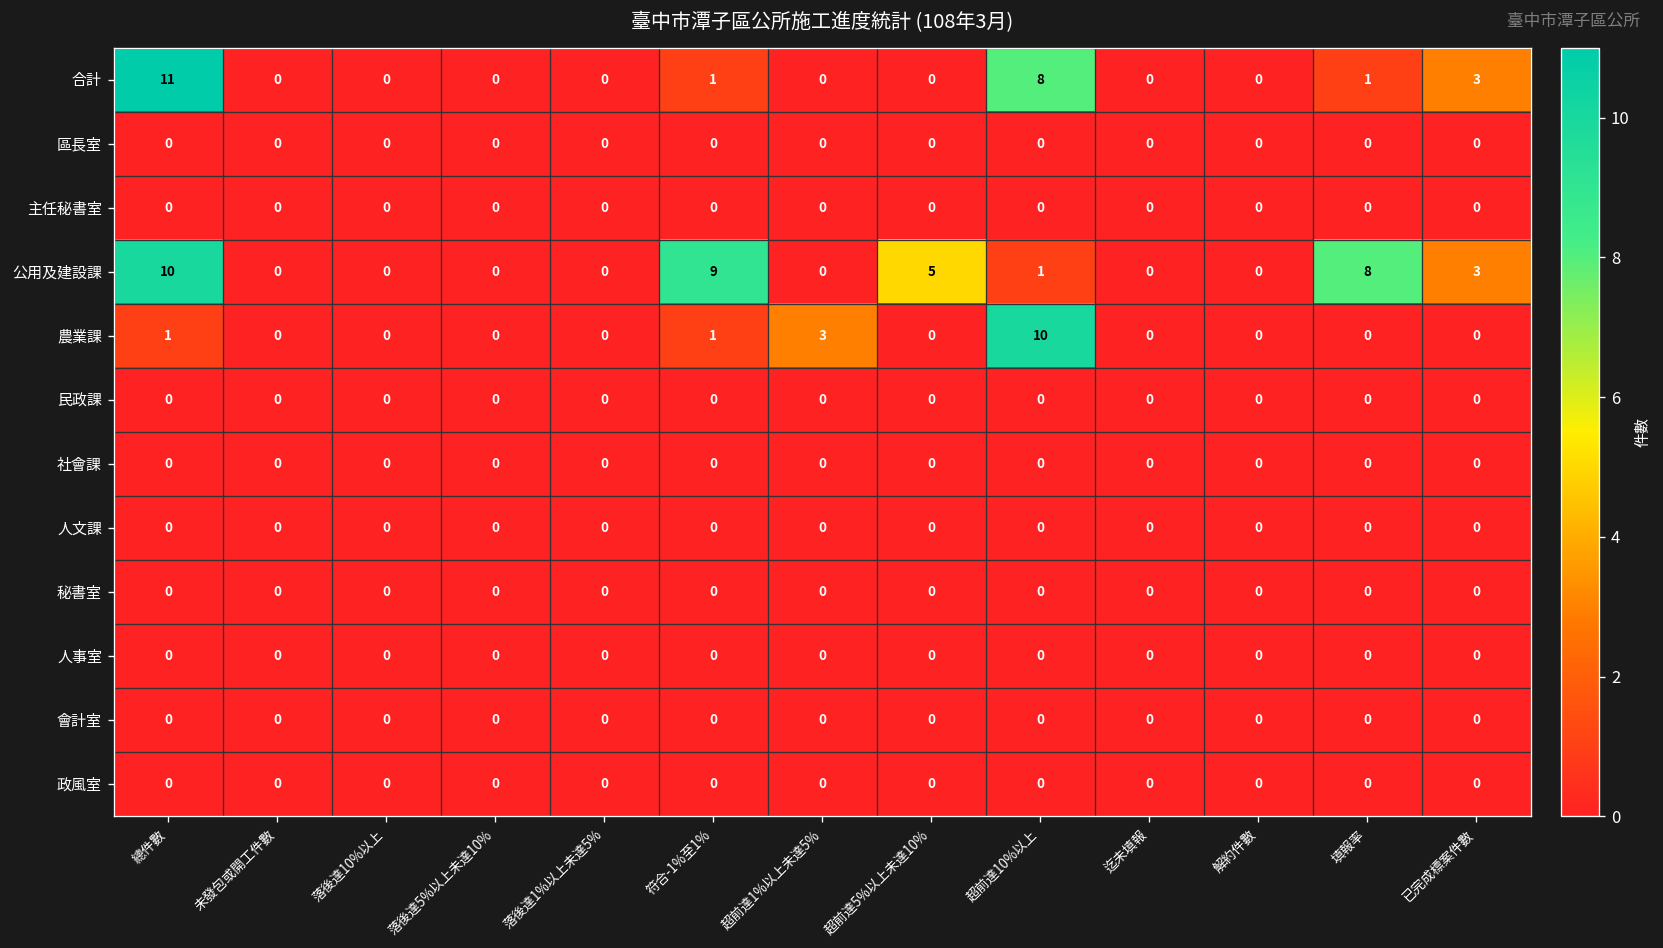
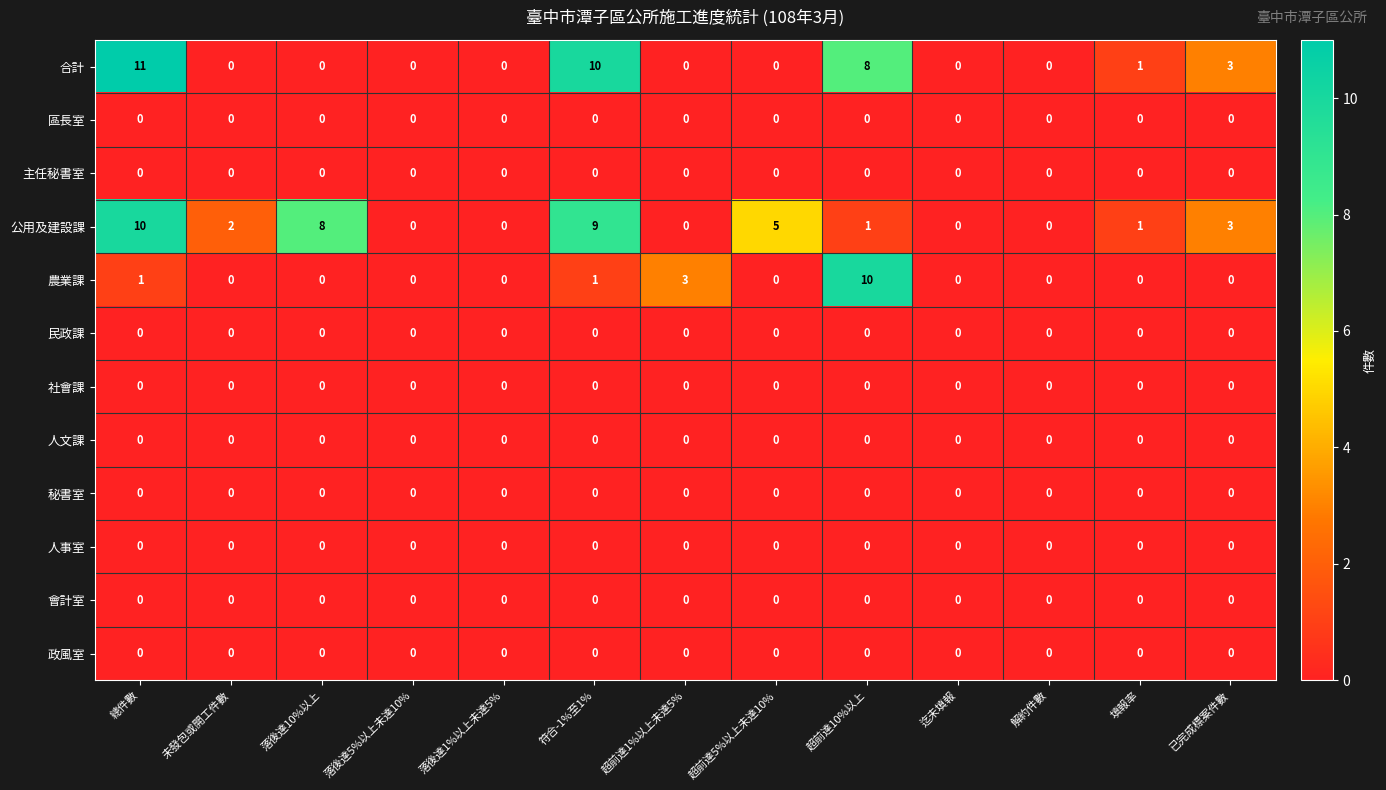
  {
    "合計": {
      "總件數": 11,
      "未發包或開工件數": 0,
      "落後達10%以上": 0,
      "落後達5%以上未達10%": 0,
      "落後達1%以上未達5%": 0,
-     "符合-1%至1%": 1,
+     "符合-1%至1%": 10,
      "超前達1%以上未達5%": 0,
      "超前達5%以上未達10%": 0,
      "超前達10%以上": 8,
      "迄未填報": 0,
      "解約件數": 0,
      "填報率": 1,
      "已完成標案件數": 3
    },
    "區長室": {
      "總件數": 0,
      "未發包或開工件數": 0,
      "落後達10%以上": 0,
      "落後達5%以上未達10%": 0,
      "落後達1%以上未達5%": 0,
      "符合-1%至1%": 0,
      "超前達1%以上未達5%": 0,
      "超前達5%以上未達10%": 0,
      "超前達10%以上": 0,
      "迄未填報": 0,
      "解約件數": 0,
      "填報率": 0,
      "已完成標案件數": 0
    },
    "主任秘書室": {
      "總件數": 0,
      "未發包或開工件數": 0,
      "落後達10%以上": 0,
      "落後達5%以上未達10%": 0,
      "落後達1%以上未達5%": 0,
      "符合-1%至1%": 0,
      "超前達1%以上未達5%": 0,
      "超前達5%以上未達10%": 0,
      "超前達10%以上": 0,
      "迄未填報": 0,
      "解約件數": 0,
      "填報率": 0,
      "已完成標案件數": 0
    },
    "公用及建設課": {
      "總件數": 10,
-     "未發包或開工件數": 0,
-     "落後達10%以上": 0,
+     "未發包或開工件數": 2,
+     "落後達10%以上": 8,
      "落後達5%以上未達10%": 0,
      "落後達1%以上未達5%": 0,
      "符合-1%至1%": 9,
      "超前達1%以上未達5%": 0,
      "超前達5%以上未達10%": 5,
      "超前達10%以上": 1,
      "迄未填報": 0,
      "解約件數": 0,
-     "填報率": 8,
+     "填報率": 1,
      "已完成標案件數": 3
    },
    "農業課": {
      "總件數": 1,
      "未發包或開工件數": 0,
      "落後達10%以上": 0,
      "落後達5%以上未達10%": 0,
      "落後達1%以上未達5%": 0,
      "符合-1%至1%": 1,
      "超前達1%以上未達5%": 3,
      "超前達5%以上未達10%": 0,
      "超前達10%以上": 10,
      "迄未填報": 0,
      "解約件數": 0,
      "填報率": 0,
      "已完成標案件數": 0
    },
    "民政課": {
      "總件數": 0,
      "未發包或開工件數": 0,
      "落後達10%以上": 0,
      "落後達5%以上未達10%": 0,
      "落後達1%以上未達5%": 0,
      "符合-1%至1%": 0,
      "超前達1%以上未達5%": 0,
      "超前達5%以上未達10%": 0,
      "超前達10%以上": 0,
      "迄未填報": 0,
      "解約件數": 0,
      "填報率": 0,
      "已完成標案件數": 0
    },
    "社會課": {
      "總件數": 0,
      "未發包或開工件數": 0,
      "落後達10%以上": 0,
      "落後達5%以上未達10%": 0,
      "落後達1%以上未達5%": 0,
      "符合-1%至1%": 0,
      "超前達1%以上未達5%": 0,
      "超前達5%以上未達10%": 0,
      "超前達10%以上": 0,
      "迄未填報": 0,
      "解約件數": 0,
      "填報率": 0,
      "已完成標案件數": 0
    },
    "人文課": {
      "總件數": 0,
      "未發包或開工件數": 0,
      "落後達10%以上": 0,
      "落後達5%以上未達10%": 0,
      "落後達1%以上未達5%": 0,
      "符合-1%至1%": 0,
      "超前達1%以上未達5%": 0,
      "超前達5%以上未達10%": 0,
      "超前達10%以上": 0,
      "迄未填報": 0,
      "解約件數": 0,
      "填報率": 0,
      "已完成標案件數": 0
    },
    "秘書室": {
      "總件數": 0,
      "未發包或開工件數": 0,
      "落後達10%以上": 0,
      "落後達5%以上未達10%": 0,
      "落後達1%以上未達5%": 0,
      "符合-1%至1%": 0,
      "超前達1%以上未達5%": 0,
      "超前達5%以上未達10%": 0,
      "超前達10%以上": 0,
      "迄未填報": 0,
      "解約件數": 0,
      "填報率": 0,
      "已完成標案件數": 0
    },
    "人事室": {
      "總件數": 0,
      "未發包或開工件數": 0,
      "落後達10%以上": 0,
      "落後達5%以上未達10%": 0,
      "落後達1%以上未達5%": 0,
      "符合-1%至1%": 0,
      "超前達1%以上未達5%": 0,
      "超前達5%以上未達10%": 0,
      "超前達10%以上": 0,
      "迄未填報": 0,
      "解約件數": 0,
      "填報率": 0,
      "已完成標案件數": 0
    },
    "會計室": {
      "總件數": 0,
      "未發包或開工件數": 0,
      "落後達10%以上": 0,
      "落後達5%以上未達10%": 0,
      "落後達1%以上未達5%": 0,
      "符合-1%至1%": 0,
      "超前達1%以上未達5%": 0,
      "超前達5%以上未達10%": 0,
      "超前達10%以上": 0,
      "迄未填報": 0,
      "解約件數": 0,
      "填報率": 0,
      "已完成標案件數": 0
    },
    "政風室": {
      "總件數": 0,
      "未發包或開工件數": 0,
      "落後達10%以上": 0,
      "落後達5%以上未達10%": 0,
      "落後達1%以上未達5%": 0,
      "符合-1%至1%": 0,
      "超前達1%以上未達5%": 0,
      "超前達5%以上未達10%": 0,
      "超前達10%以上": 0,
      "迄未填報": 0,
      "解約件數": 0,
      "填報率": 0,
      "已完成標案件數": 0
    }
  }
